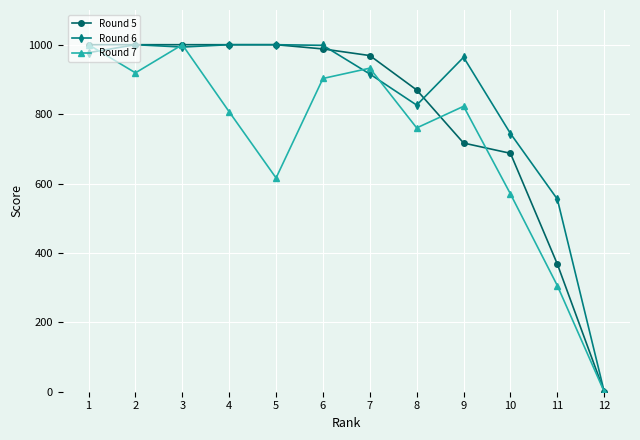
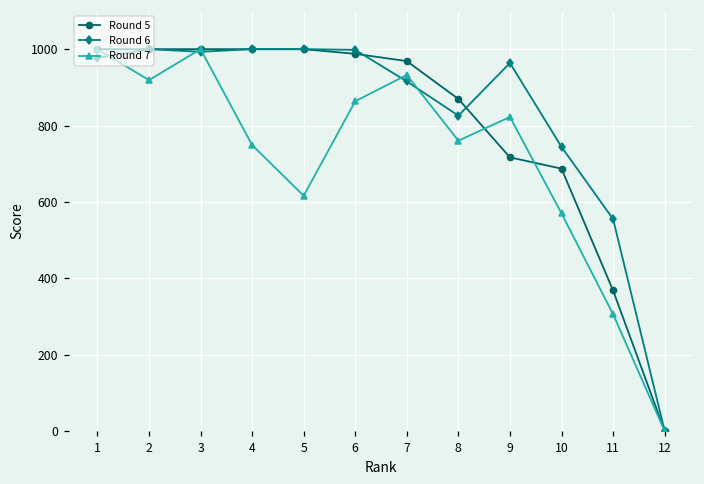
  {
    "Round 7": {
      "2": 920,
-     "4": 810,
+     "4": 750,
      "5": 620,
-     "6": 900,
+     "6": 860,
      "7": 930,
      "8": 760,
      "9": 820,
      "10": 570,
      "11": 310
    }
  }
